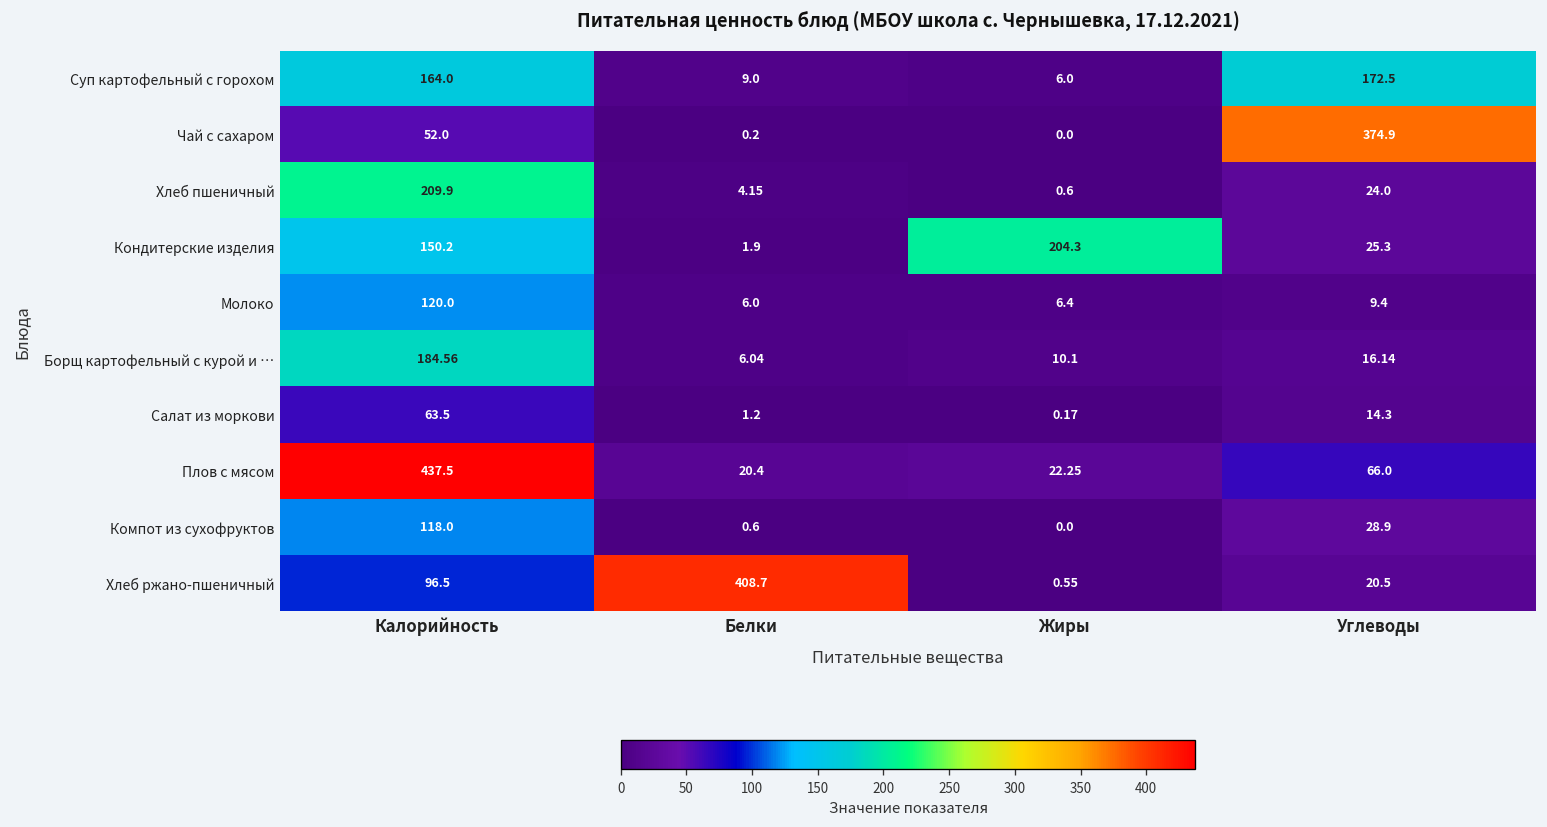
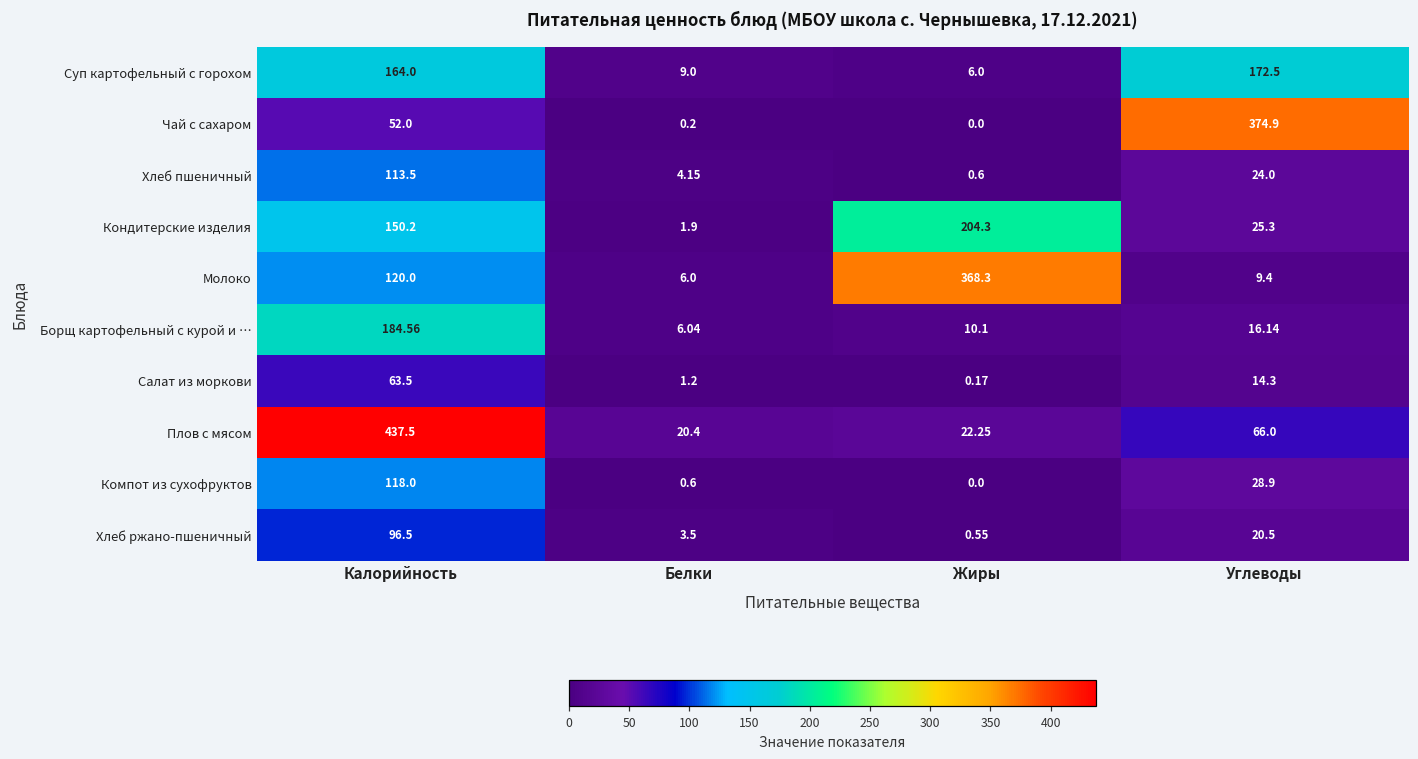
  {
    "Суп картофельный с горохом": {
      "Калорийность": 164.0,
      "Белки": 9.0,
      "Жиры": 6.0,
      "Углеводы": 172.5
    },
    "Чай с сахаром": {
      "Калорийность": 52.0,
      "Белки": 0.2,
      "Жиры": 0.0,
      "Углеводы": 374.9
    },
    "Хлеб пшеничный": {
-     "Калорийность": 209.9,
+     "Калорийность": 113.5,
      "Белки": 4.15,
      "Жиры": 0.6,
      "Углеводы": 24.0
    },
    "Кондитерские изделия": {
      "Калорийность": 150.2,
      "Белки": 1.9,
      "Жиры": 204.3,
      "Углеводы": 25.3
    },
    "Молоко": {
      "Калорийность": 120.0,
      "Белки": 6.0,
-     "Жиры": 6.4,
+     "Жиры": 368.3,
      "Углеводы": 9.4
    },
    "Борщ картофельный с курой и …": {
      "Калорийность": 184.56,
      "Белки": 6.04,
      "Жиры": 10.1,
      "Углеводы": 16.14
    },
    "Салат из моркови": {
      "Калорийность": 63.5,
      "Белки": 1.2,
      "Жиры": 0.17,
      "Углеводы": 14.3
    },
    "Плов с мясом": {
      "Калорийность": 437.5,
      "Белки": 20.4,
      "Жиры": 22.25,
      "Углеводы": 66.0
    },
    "Компот из сухофруктов": {
      "Калорийность": 118.0,
      "Белки": 0.6,
      "Жиры": 0.0,
      "Углеводы": 28.9
    },
    "Хлеб ржано-пшеничный": {
      "Калорийность": 96.5,
-     "Белки": 408.7,
+     "Белки": 3.5,
      "Жиры": 0.55,
      "Углеводы": 20.5
    }
  }
